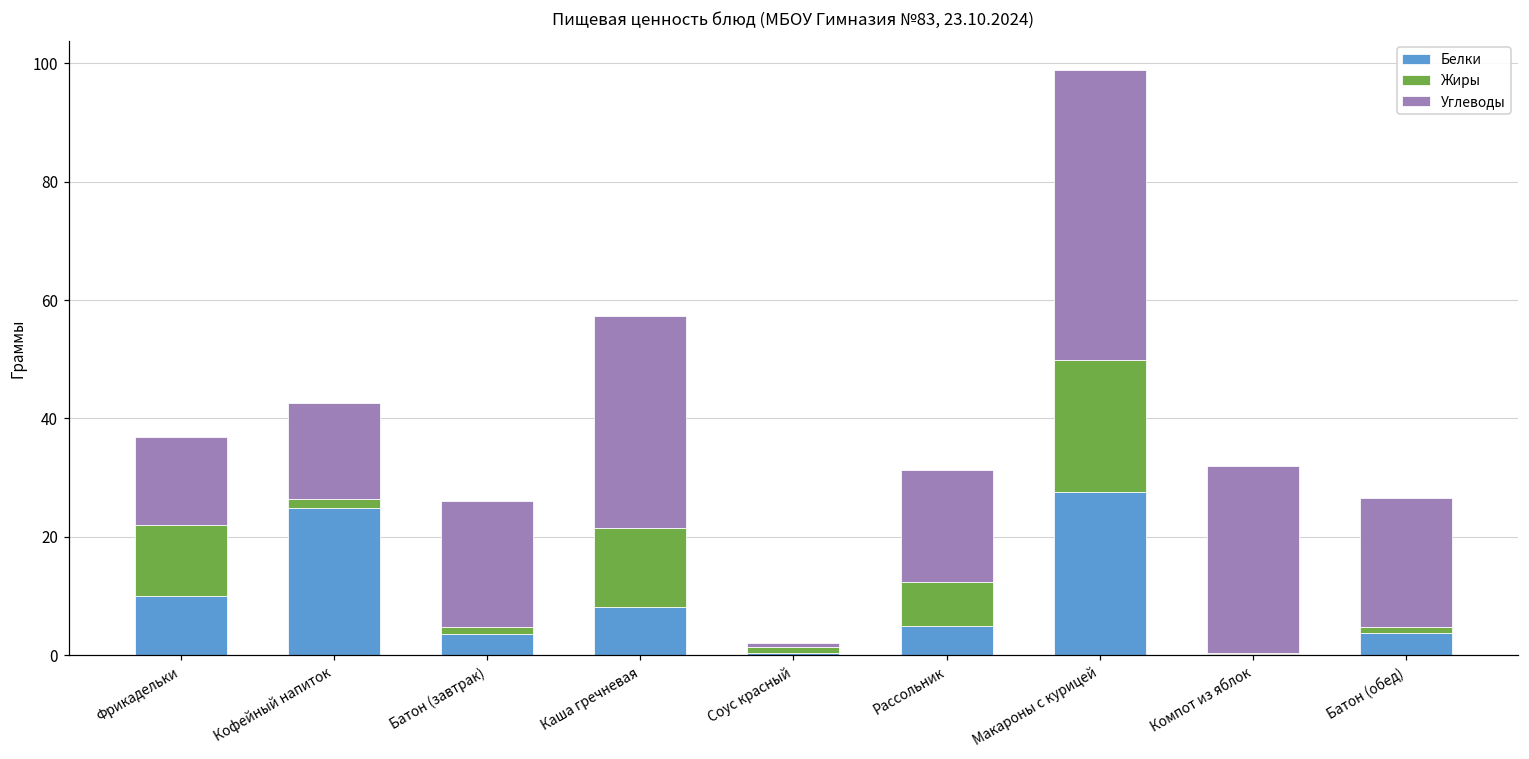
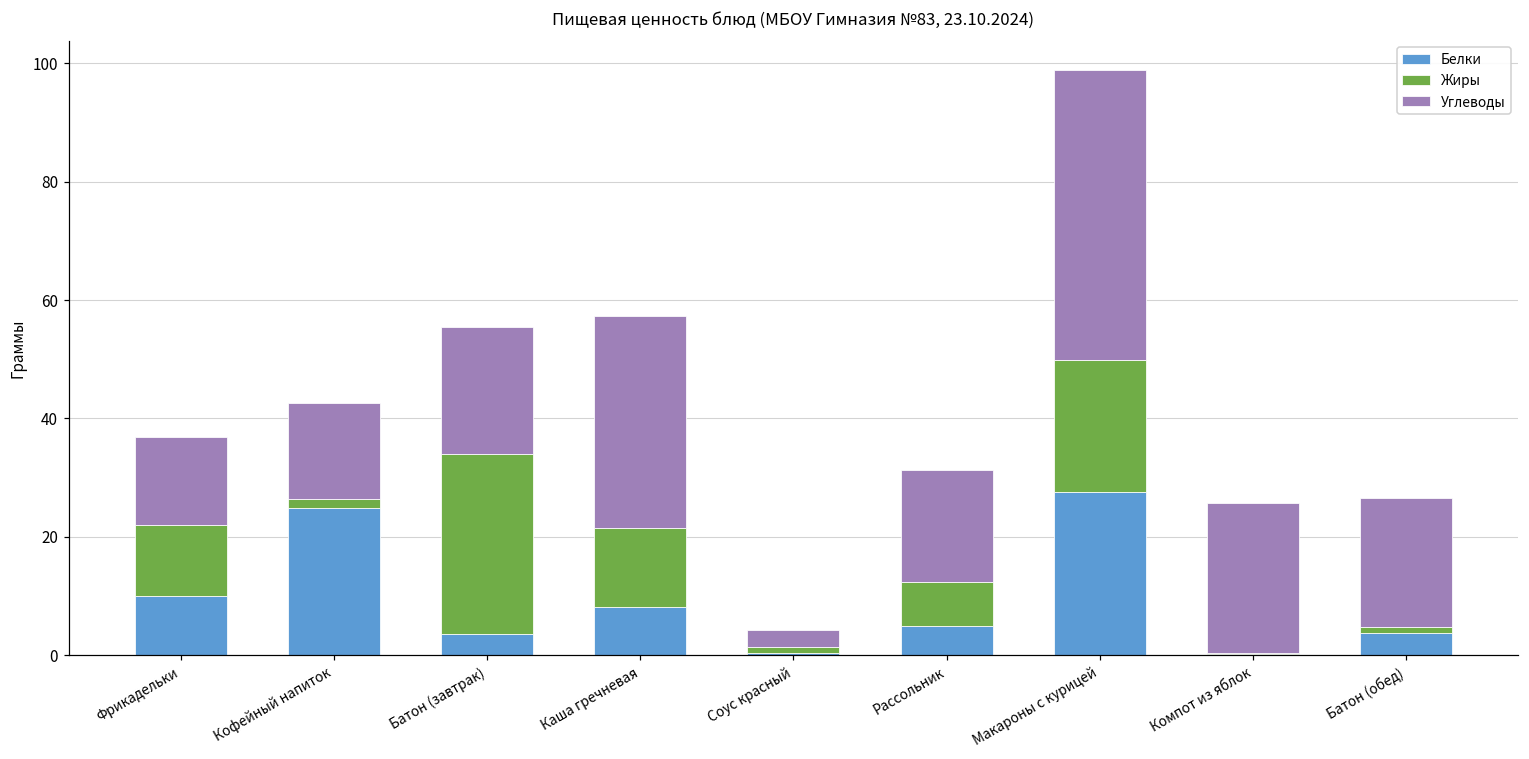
  {
    "Белки": {
      "Фрикадельки": 10,
      "Кофейный напиток": 25,
      "Батон (завтрак)": 4,
      "Каша гречневая": 8,
      "Рассольник": 5,
      "Макароны с курицей": 28,
      "Батон (обед)": 4
    },
    "Жиры": {
      "Фрикадельки": 12,
      "Кофейный напиток": 2,
-     "Батон (завтрак)": 1,
+     "Батон (завтрак)": 30,
      "Каша гречневая": 13,
      "Соус красный": 1,
      "Рассольник": 7,
      "Макароны с курицей": 22,
      "Батон (обед)": 1
    },
    "Углеводы": {
      "Фрикадельки": 15,
      "Кофейный напиток": 16,
      "Батон (завтрак)": 21,
      "Каша гречневая": 36,
-     "Соус красный": 1,
+     "Соус красный": 3,
      "Рассольник": 19,
      "Макароны с курицей": 49,
-     "Компот из яблок": 32,
+     "Компот из яблок": 25,
      "Батон (обед)": 22
    }
  }
